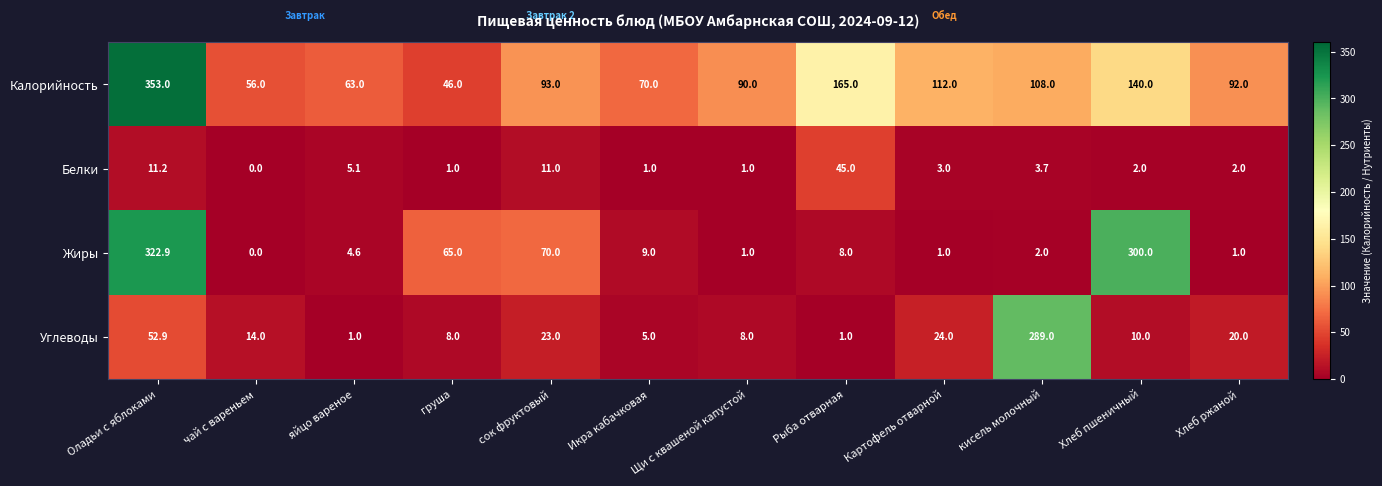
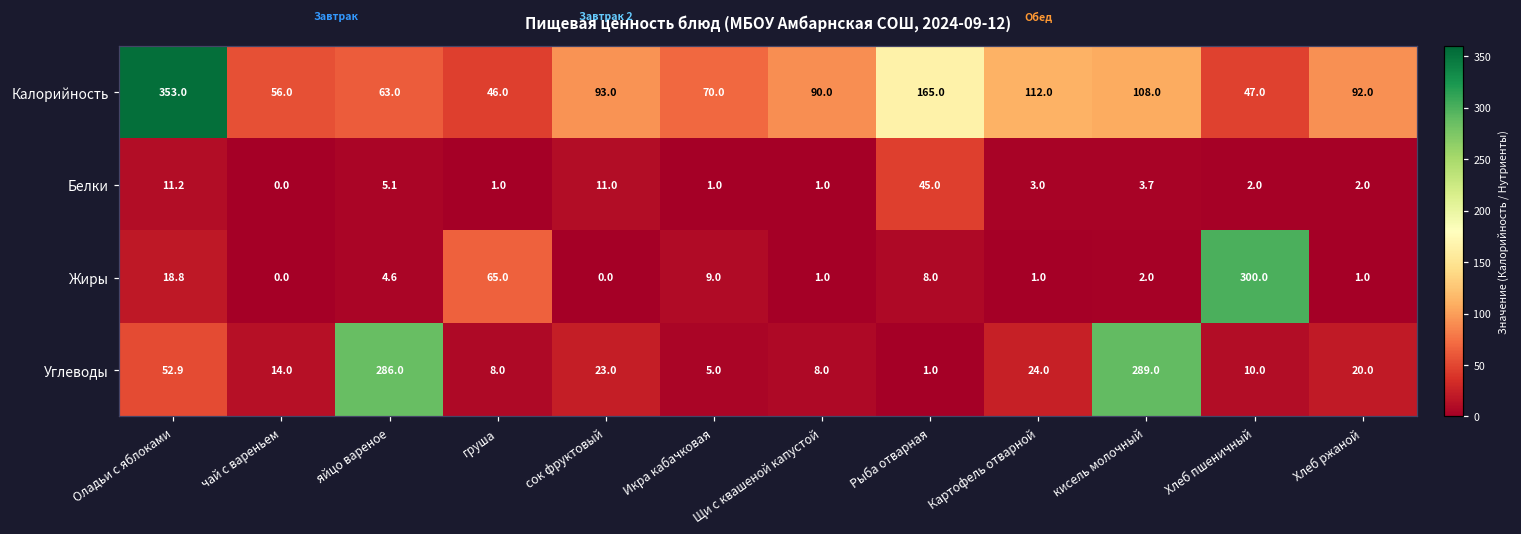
  {
    "Калорийность": {
      "Оладьи с яблоками": 353.0,
      "чай с вареньем": 56.0,
      "яйцо вареное": 63.0,
      "груша": 46.0,
      "сок фруктовый": 93.0,
      "Икра кабачковая": 70.0,
      "Щи с квашеной капустой": 90.0,
      "Рыба отварная": 165.0,
      "Картофель отварной": 112.0,
      "кисель молочный": 108.0,
-     "Хлеб пшеничный": 140.0,
+     "Хлеб пшеничный": 47.0,
      "Хлеб ржаной": 92.0
    },
    "Белки": {
      "Оладьи с яблоками": 11.2,
      "чай с вареньем": 0.0,
      "яйцо вареное": 5.1,
      "груша": 1.0,
      "сок фруктовый": 11.0,
      "Икра кабачковая": 1.0,
      "Щи с квашеной капустой": 1.0,
      "Рыба отварная": 45.0,
      "Картофель отварной": 3.0,
      "кисель молочный": 3.7,
      "Хлеб пшеничный": 2.0,
      "Хлеб ржаной": 2.0
    },
    "Жиры": {
-     "Оладьи с яблоками": 322.9,
+     "Оладьи с яблоками": 18.8,
      "чай с вареньем": 0.0,
      "яйцо вареное": 4.6,
      "груша": 65.0,
-     "сок фруктовый": 70.0,
+     "сок фруктовый": 0.0,
      "Икра кабачковая": 9.0,
      "Щи с квашеной капустой": 1.0,
      "Рыба отварная": 8.0,
      "Картофель отварной": 1.0,
      "кисель молочный": 2.0,
      "Хлеб пшеничный": 300.0,
      "Хлеб ржаной": 1.0
    },
    "Углеводы": {
      "Оладьи с яблоками": 52.9,
      "чай с вареньем": 14.0,
-     "яйцо вареное": 1.0,
+     "яйцо вареное": 286.0,
      "груша": 8.0,
      "сок фруктовый": 23.0,
      "Икра кабачковая": 5.0,
      "Щи с квашеной капустой": 8.0,
      "Рыба отварная": 1.0,
      "Картофель отварной": 24.0,
      "кисель молочный": 289.0,
      "Хлеб пшеничный": 10.0,
      "Хлеб ржаной": 20.0
    }
  }
